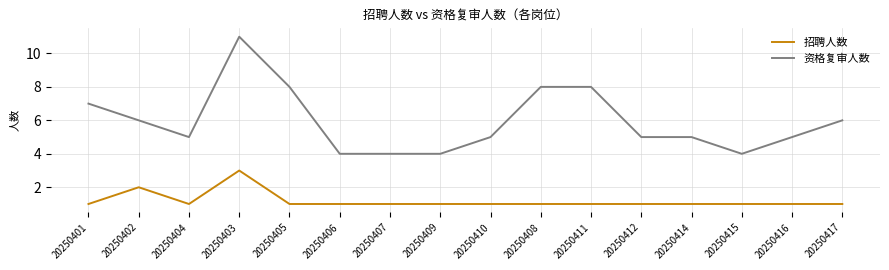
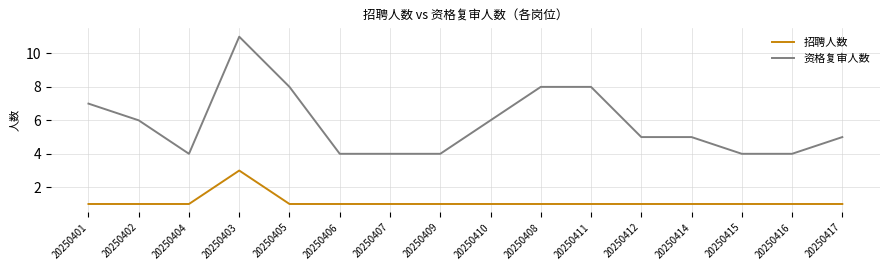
  {
    "招聘人数": {
      "20250401": 1,
-     "20250402": 2,
+     "20250402": 1,
      "20250404": 1,
      "20250403": 3,
      "20250405": 1,
      "20250406": 1,
      "20250407": 1,
      "20250409": 1,
      "20250410": 1,
      "20250408": 1,
      "20250411": 1,
      "20250412": 1,
      "20250414": 1,
      "20250415": 1,
      "20250416": 1,
      "20250417": 1
    },
    "资格复审人数": {
      "20250401": 7,
      "20250402": 6,
-     "20250404": 5,
+     "20250404": 4,
      "20250403": 11,
      "20250405": 8,
      "20250406": 4,
      "20250407": 4,
      "20250409": 4,
-     "20250410": 5,
+     "20250410": 6,
      "20250408": 8,
      "20250411": 8,
      "20250412": 5,
      "20250414": 5,
      "20250415": 4,
-     "20250416": 5,
-     "20250417": 6
+     "20250416": 4,
+     "20250417": 5
    }
  }
